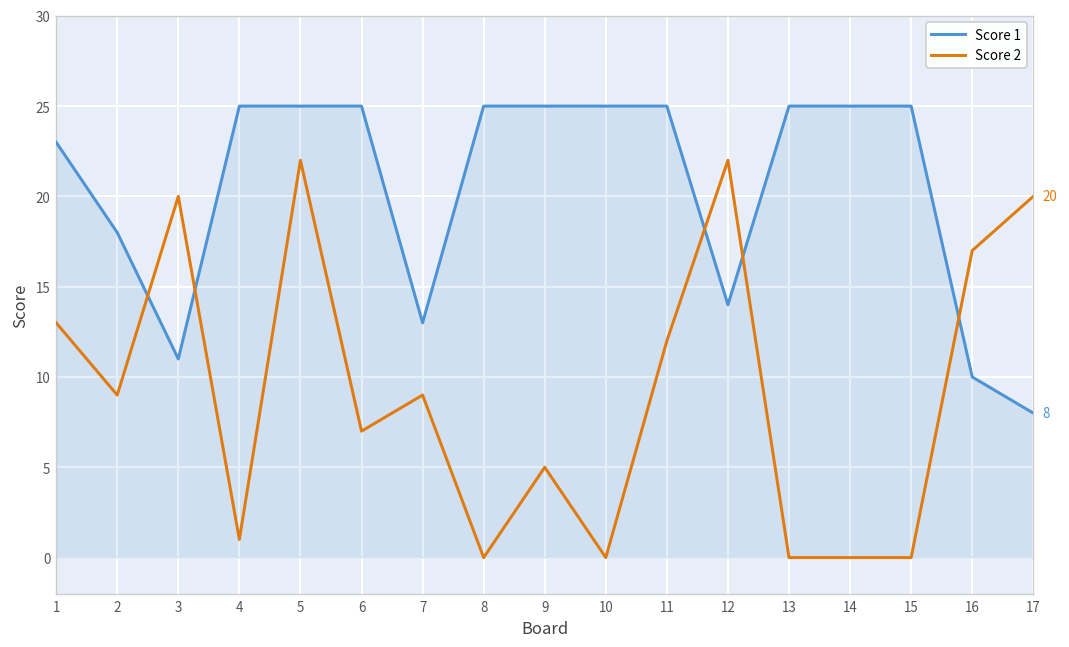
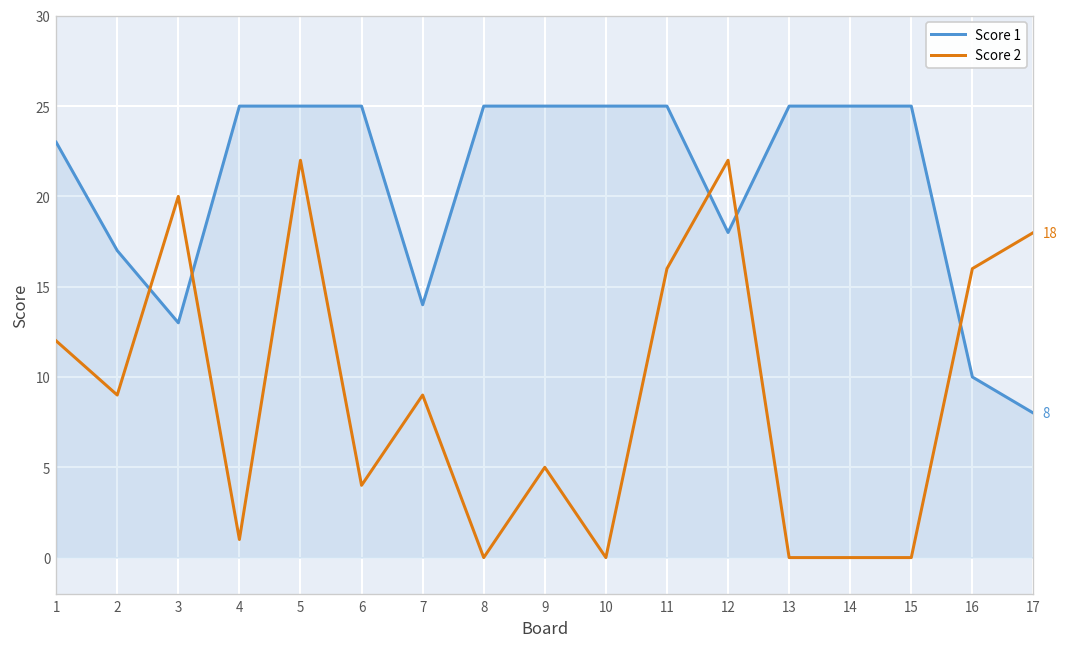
  {
    "Score 1": {
      "1": 23,
-     "2": 18,
-     "3": 11,
+     "2": 17,
+     "3": 13,
      "4": 25,
      "5": 25,
      "6": 25,
-     "7": 13,
+     "7": 14,
      "8": 25,
      "9": 25,
      "10": 25,
      "11": 25,
-     "12": 14,
+     "12": 18,
      "13": 25,
      "14": 25,
      "15": 25,
      "16": 10
    },
    "Score 2": {
-     "1": 13,
-     "6": 7,
-     "11": 12,
-     "16": 17,
-     "17": 20
+     "1": 12,
+     "6": 4,
+     "11": 16,
+     "16": 16,
+     "17": 18
    }
  }
